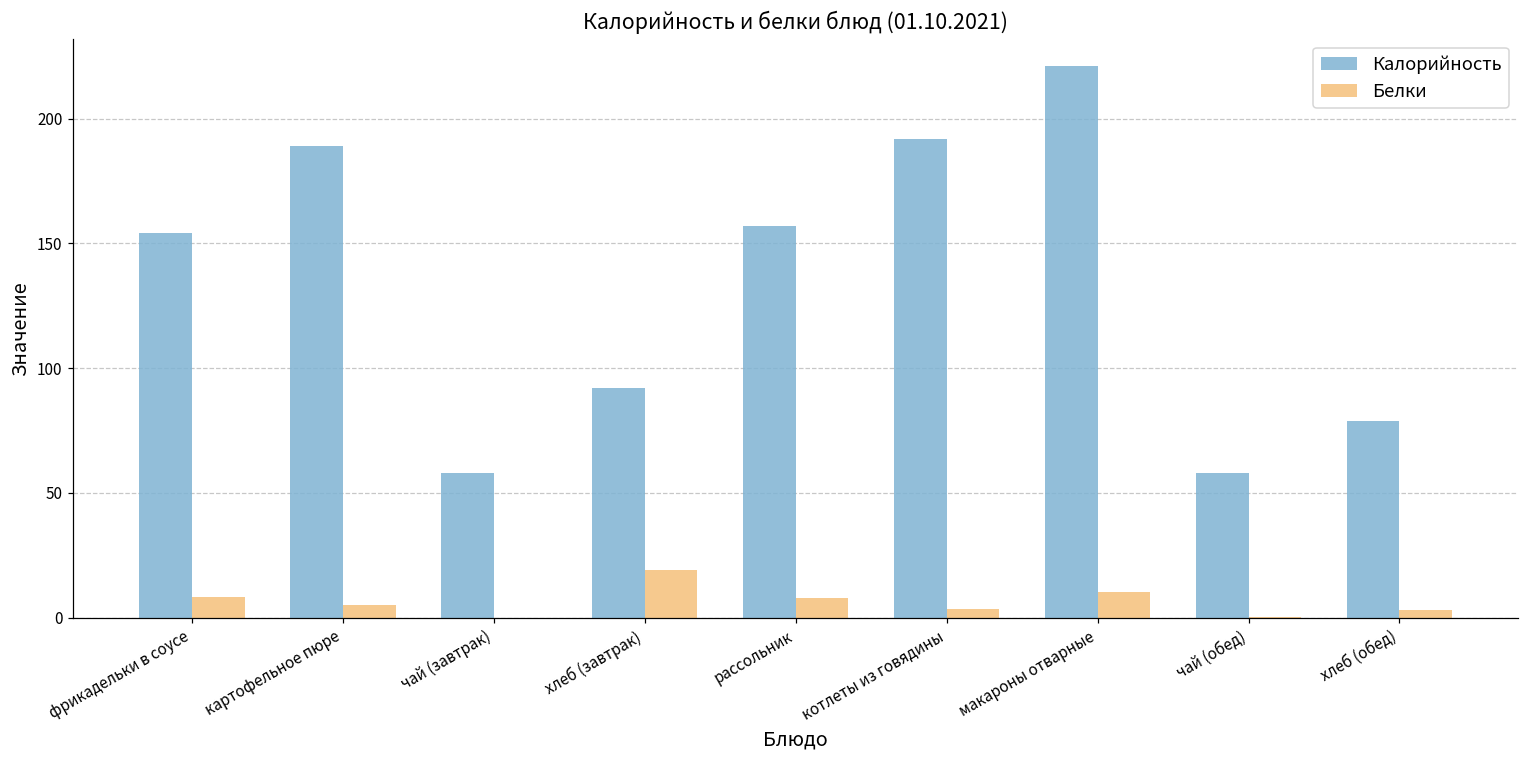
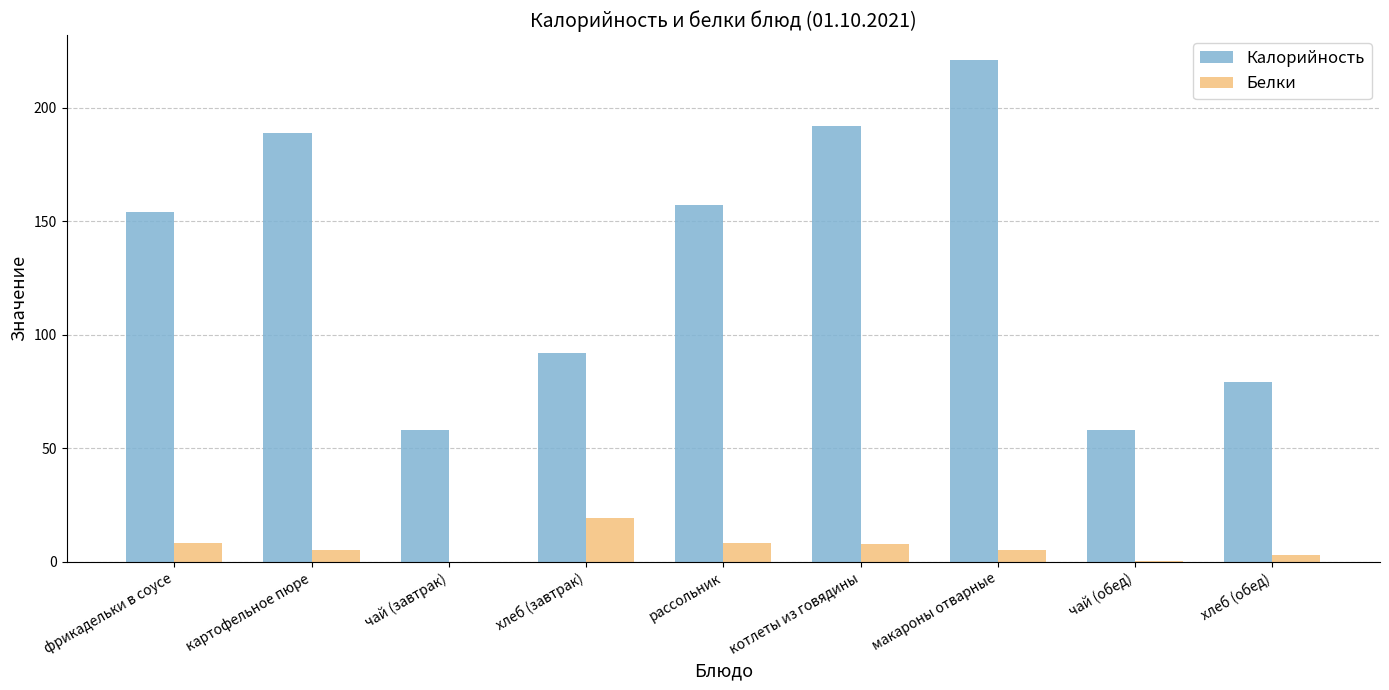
  {
    "Калорийность": {
      "фрикадельки в соусе": 154,
      "картофельное пюре": 189,
      "чай (завтрак)": 58,
      "хлеб (завтрак)": 92,
      "рассольник": 157,
      "котлеты из говядины": 192,
      "макароны отварные": 221,
      "чай (обед)": 58,
      "хлеб (обед)": 79
    },
    "Белки": {
      "фрикадельки в соусе": 8,
      "картофельное пюре": 5,
      "чай (завтрак)": 0,
      "хлеб (завтрак)": 19,
      "рассольник": 8,
-     "котлеты из говядины": 4,
-     "макароны отварные": 10,
+     "котлеты из говядины": 8,
+     "макароны отварные": 5,
      "хлеб (обед)": 3
    }
  }
